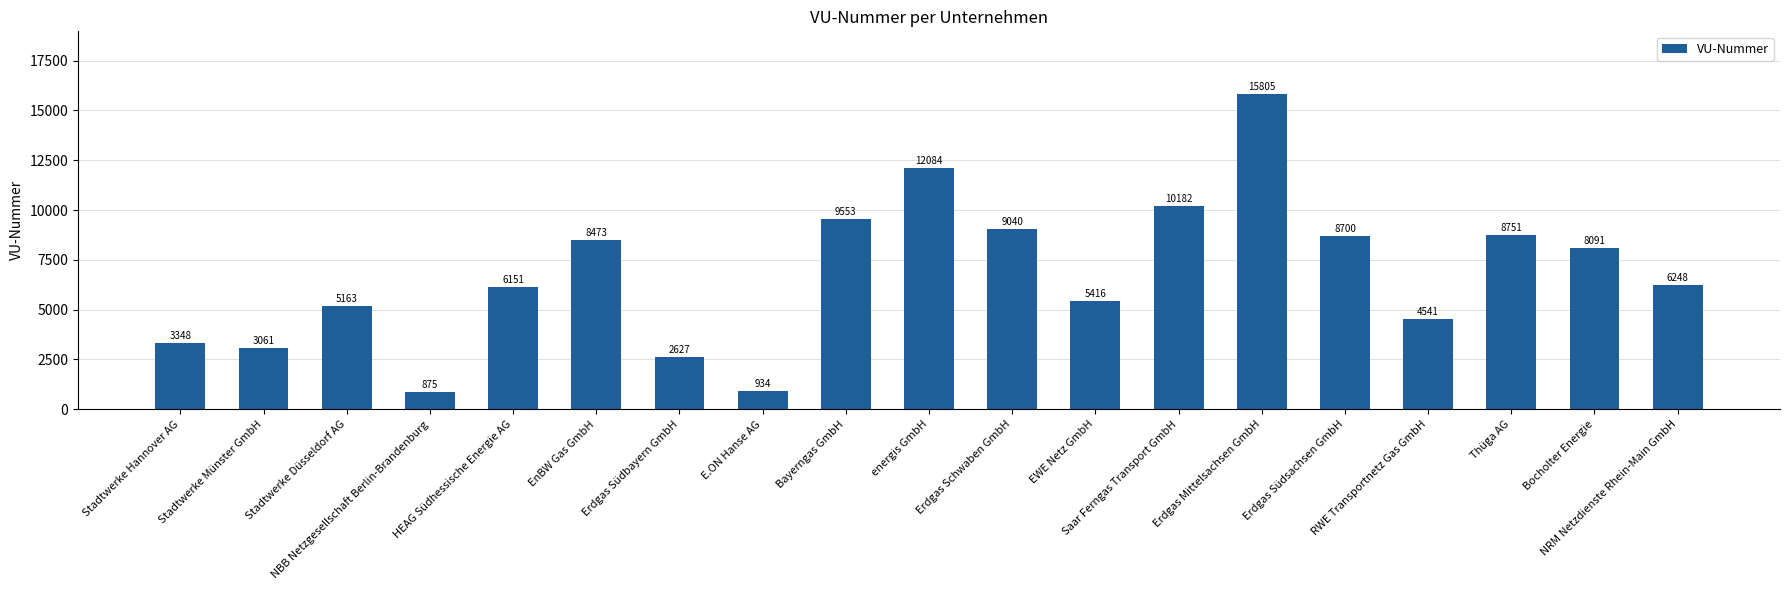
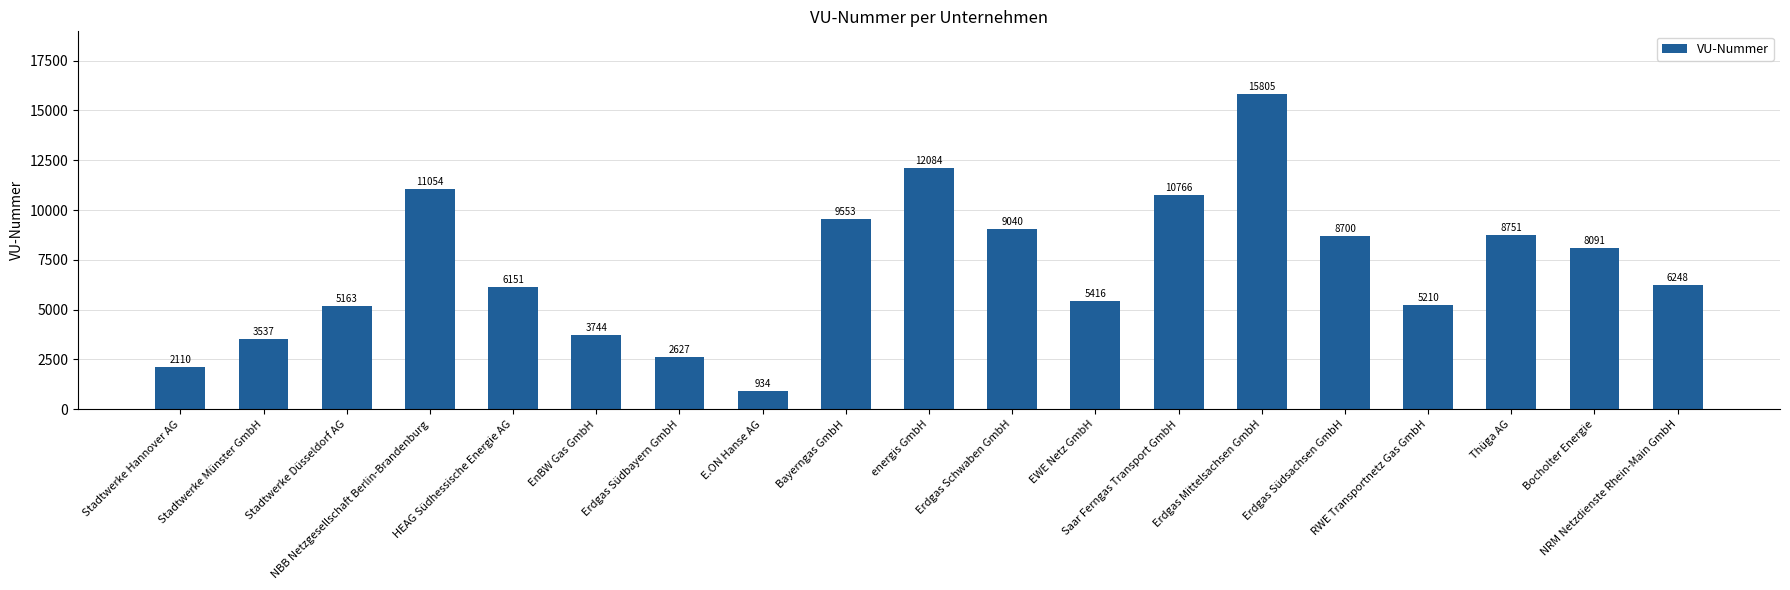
  {
-   "Stadtwerke Hannover AG": 3348,
-   "Stadtwerke Münster GmbH": 3061,
+   "Stadtwerke Hannover AG": 2110,
+   "Stadtwerke Münster GmbH": 3537,
    "Stadtwerke Düsseldorf AG": 5163,
-   "NBB Netzgesellschaft Berlin-Brandenburg": 875,
+   "NBB Netzgesellschaft Berlin-Brandenburg": 11054,
    "HEAG Südhessische Energie AG": 6151,
-   "EnBW Gas GmbH": 8473,
+   "EnBW Gas GmbH": 3744,
    "Erdgas Südbayern GmbH": 2627,
    "E.ON Hanse AG": 934,
    "Bayerngas GmbH": 9553,
    "energis GmbH": 12084,
    "Erdgas Schwaben GmbH": 9040,
    "EWE Netz GmbH": 5416,
-   "Saar Ferngas Transport GmbH": 10182,
+   "Saar Ferngas Transport GmbH": 10766,
    "Erdgas Mittelsachsen GmbH": 15805,
    "Erdgas Südsachsen GmbH": 8700,
-   "RWE Transportnetz Gas GmbH": 4541,
+   "RWE Transportnetz Gas GmbH": 5210,
    "Thüga AG": 8751,
    "Bocholter Energie": 8091,
    "NRM Netzdienste Rhein-Main GmbH": 6248
  }
